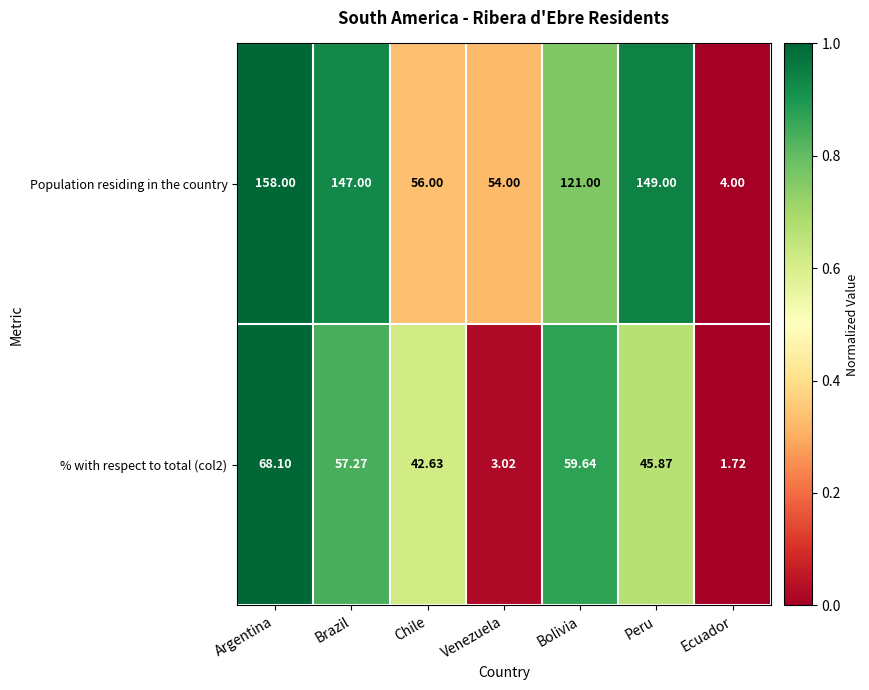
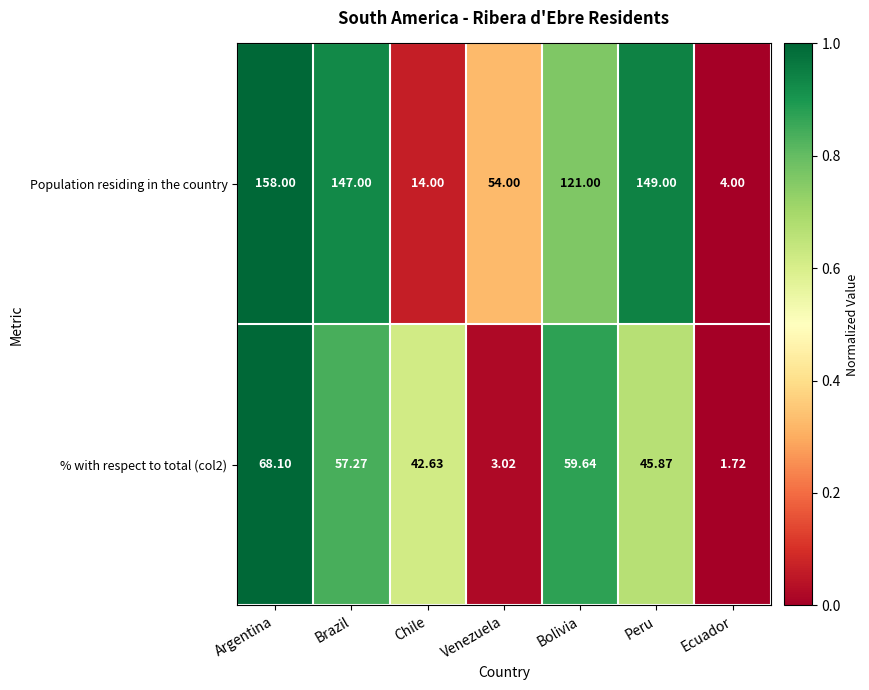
  {
    "Population residing in the country": {
      "Argentina": 158.00,
      "Brazil": 147.00,
-     "Chile": 56.00,
+     "Chile": 14.00,
      "Venezuela": 54.00,
      "Bolivia": 121.00,
      "Peru": 149.00,
      "Ecuador": 4.00
    },
    "% with respect to total (col2)": {
      "Argentina": 68.10,
      "Brazil": 57.27,
      "Chile": 42.63,
      "Venezuela": 3.02,
      "Bolivia": 59.64,
      "Peru": 45.87,
      "Ecuador": 1.72
    }
  }
